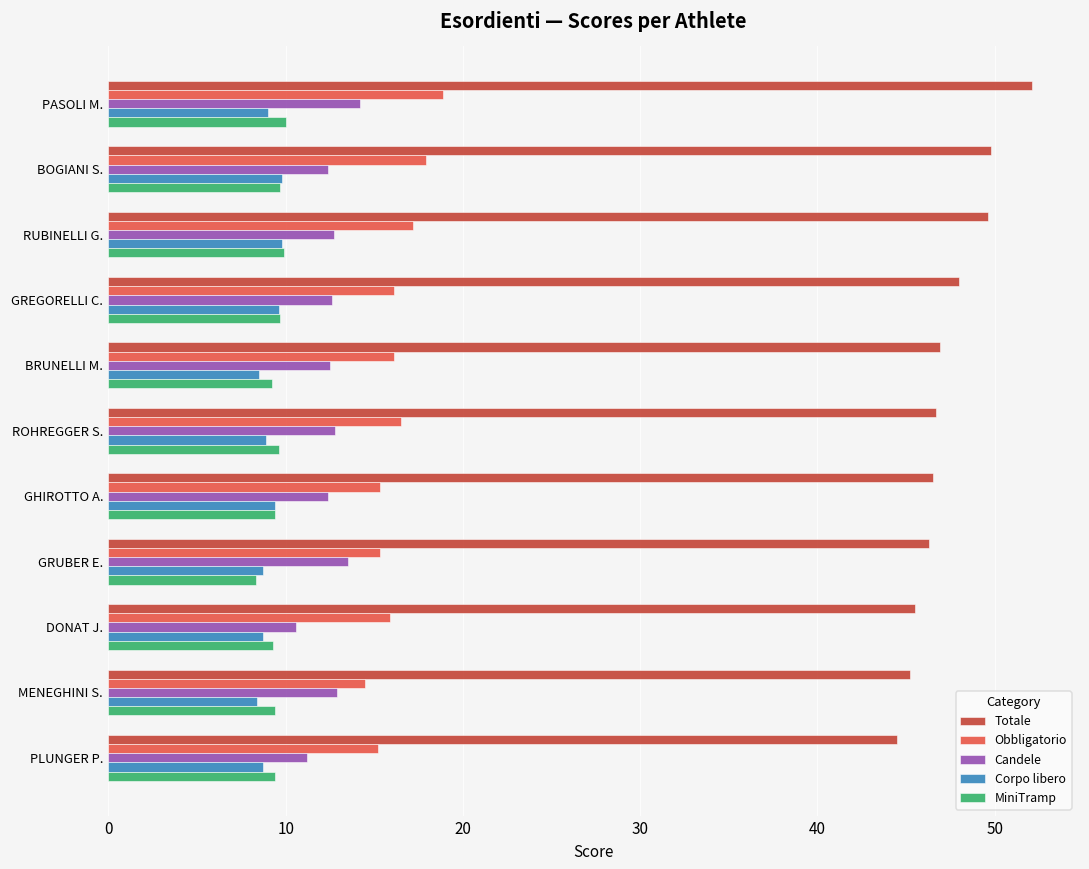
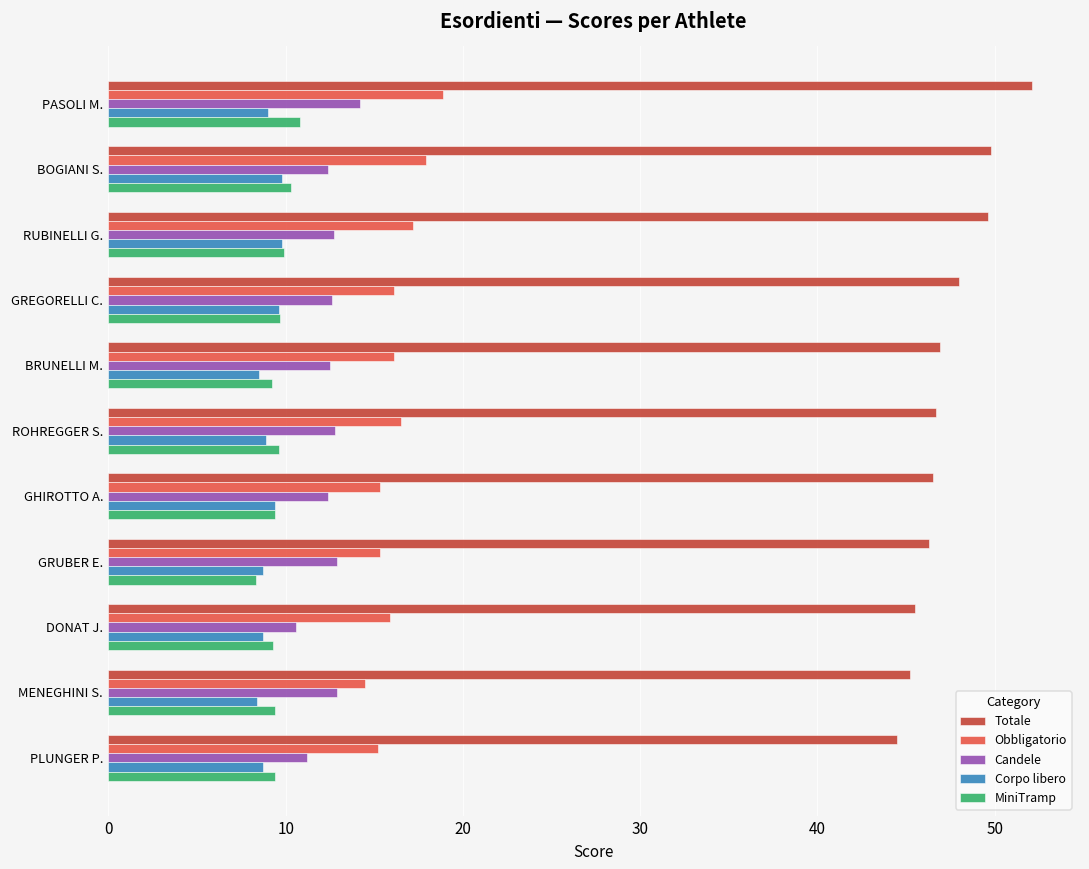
  {
    "Candele": {
      "PASOLI M.": 14.2,
      "BOGIANI S.": 12.4,
      "RUBINELLI G.": 12.7,
      "GREGORELLI C.": 12.6,
      "BRUNELLI M.": 12.5,
      "ROHREGGER S.": 12.8,
      "GHIROTTO A.": 12.4,
-     "GRUBER E.": 13.5,
+     "GRUBER E.": 12.9,
      "DONAT J.": 10.6,
      "MENEGHINI S.": 12.9,
      "PLUNGER P.": 11.2
    },
    "Corpo libero": {
      "PASOLI M.": 9.0,
      "BOGIANI S.": 9.8,
      "RUBINELLI G.": 9.8,
      "GREGORELLI C.": 9.6,
      "BRUNELLI M.": 8.5,
      "ROHREGGER S.": 8.9,
      "GHIROTTO A.": 9.4,
      "GRUBER E.": 8.7,
      "DONAT J.": 8.7,
      "MENEGHINI S.": 8.4,
      "PLUNGER P.": 8.7
    },
    "MiniTramp": {
-     "PASOLI M.": 10.0,
-     "BOGIANI S.": 9.7,
+     "PASOLI M.": 10.8,
+     "BOGIANI S.": 10.3,
      "RUBINELLI G.": 9.9,
      "GREGORELLI C.": 9.7,
      "BRUNELLI M.": 9.2,
      "ROHREGGER S.": 9.6,
      "GHIROTTO A.": 9.4,
      "GRUBER E.": 8.3,
      "DONAT J.": 9.3,
      "MENEGHINI S.": 9.4,
      "PLUNGER P.": 9.4
    }
  }
